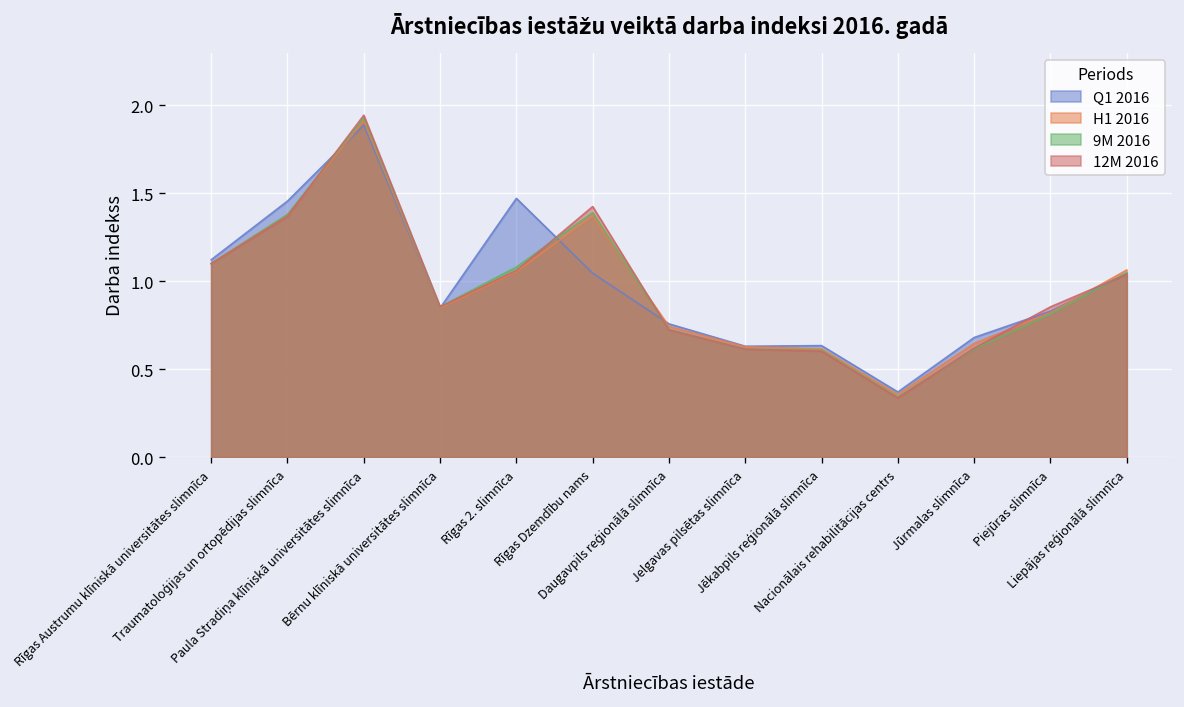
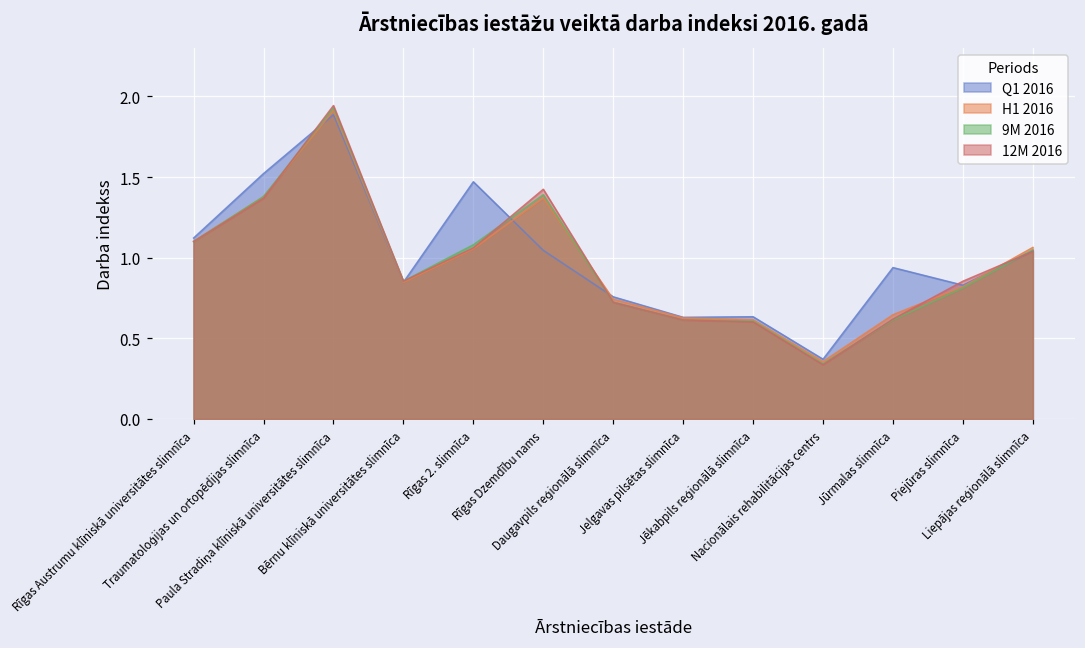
  {
    "Q1 2016": {
      "Rīgas Austrumu klīniskā universitātes slimnīca": 1.12,
-     "Traumatoloģijas un ortopēdijas slimnīca": 1.46,
+     "Traumatoloģijas un ortopēdijas slimnīca": 1.52,
      "Paula Stradiņa klīniskā universitātes slimnīca": 1.89,
      "Rīgas 2. slimnīca": 1.47,
      "Rīgas Dzemdību nams": 1.05,
      "Jēkabpils reģionālā slimnīca": 0.63,
-     "Jūrmalas slimnīca": 0.68
+     "Jūrmalas slimnīca": 0.94
    },
    "9M 2016": {
      "Rīgas 2. slimnīca": 1.08,
      "Rīgas Dzemdību nams": 1.39
    }
  }
